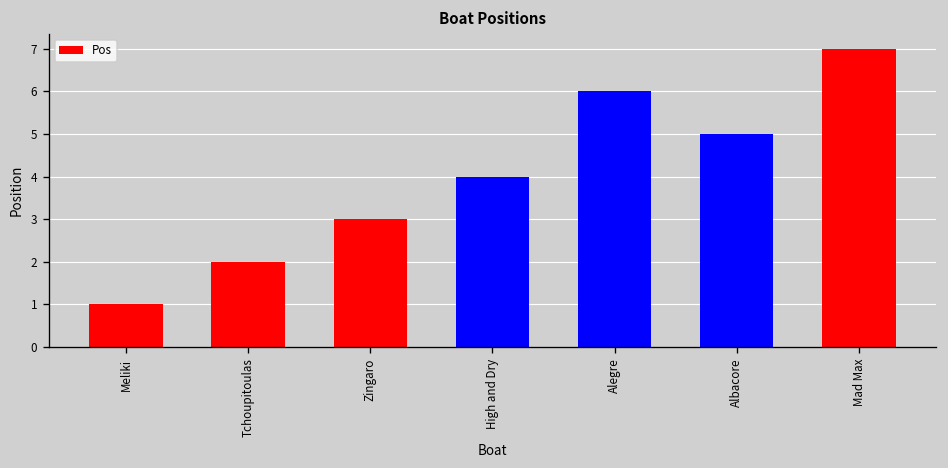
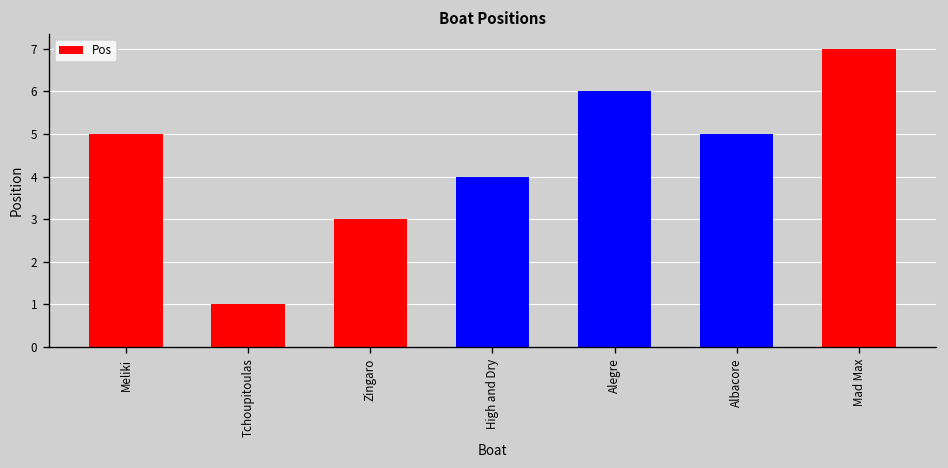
  {
-   "Meliki": 1,
-   "Tchoupitoulas": 2,
+   "Meliki": 5,
+   "Tchoupitoulas": 1,
    "Zingaro": 3,
    "High and Dry": 4,
    "Alegre": 6,
    "Albacore": 5,
    "Mad Max": 7
  }
